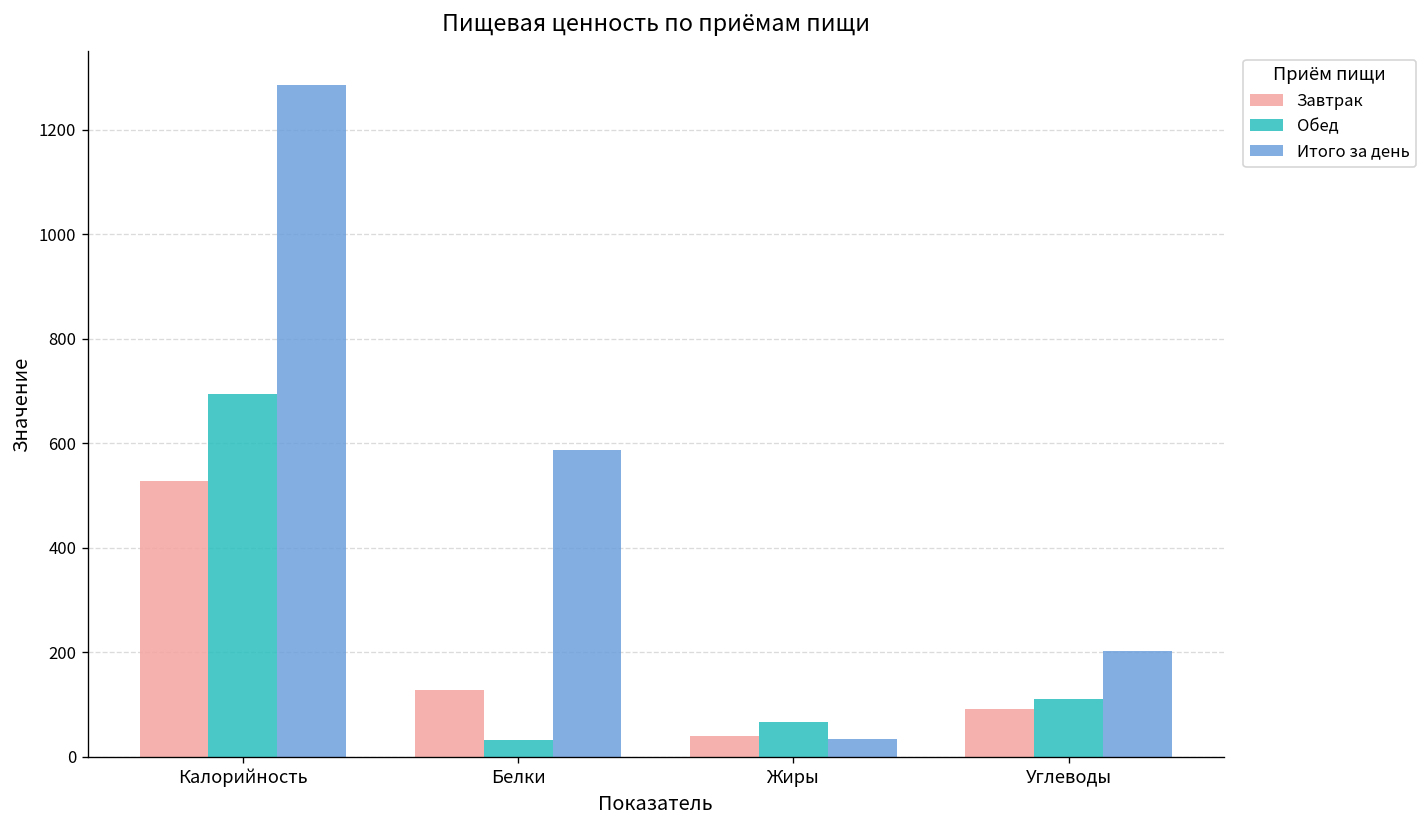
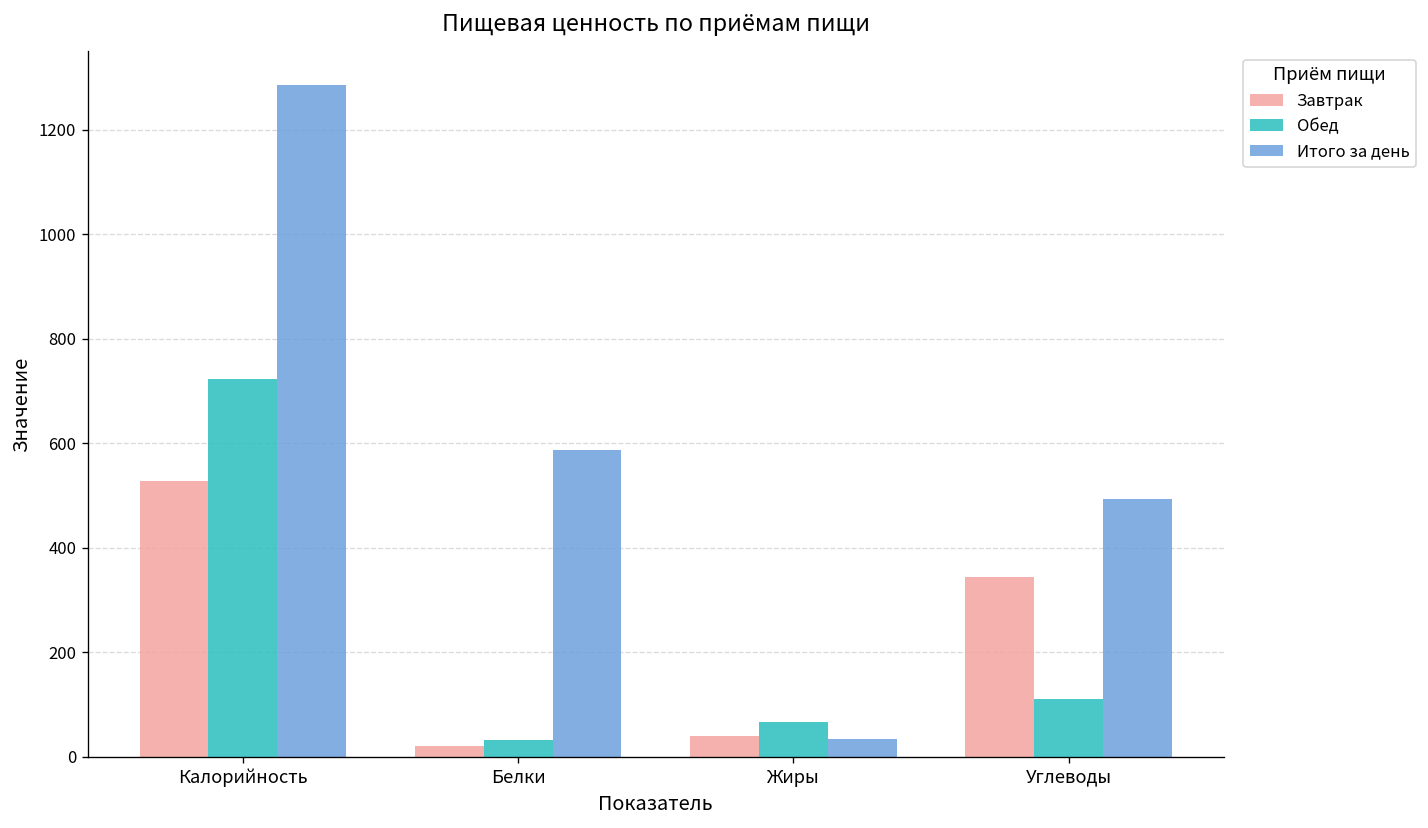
  {
    "Завтрак": {
      "Калорийность": 530,
-     "Белки": 130,
+     "Белки": 20,
      "Жиры": 40,
-     "Углеводы": 90
+     "Углеводы": 340
    },
    "Обед": {
-     "Калорийность": 690,
+     "Калорийность": 720,
      "Белки": 30,
      "Жиры": 70,
      "Углеводы": 110
    },
    "Итого за день": {
      "Калорийность": 1290,
      "Белки": 590,
      "Жиры": 30,
-     "Углеводы": 200
+     "Углеводы": 490
    }
  }
